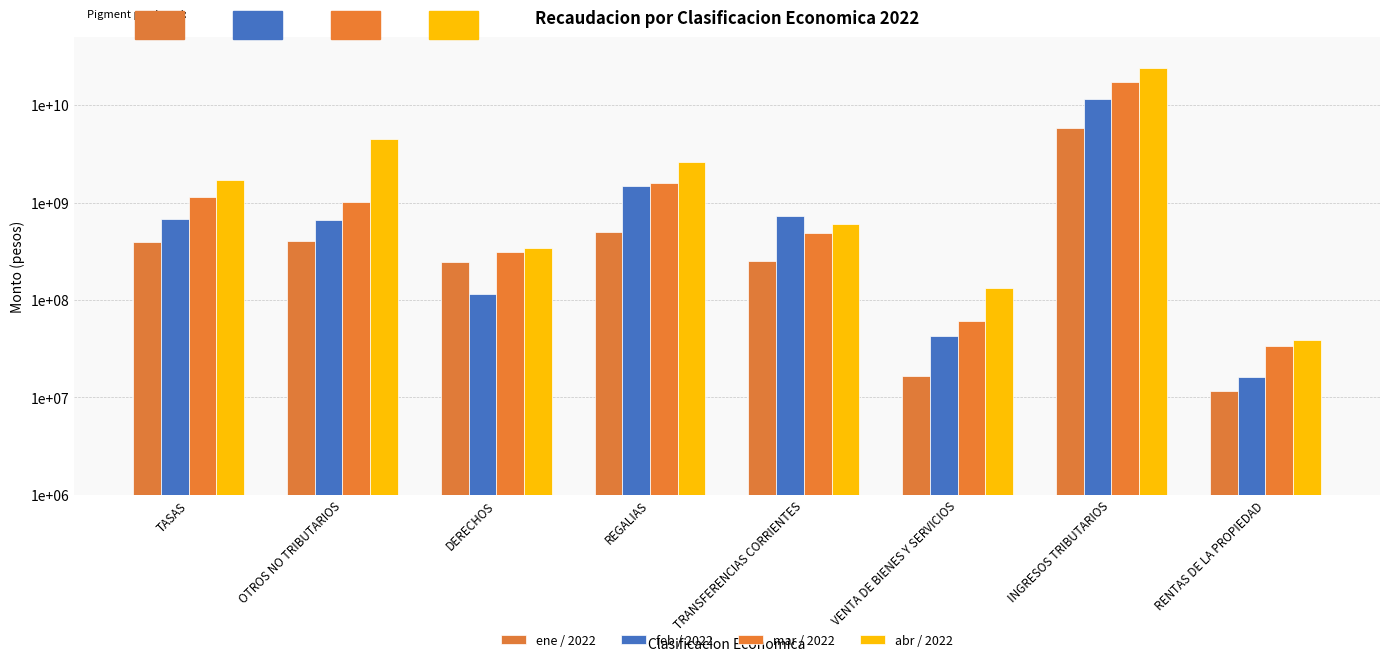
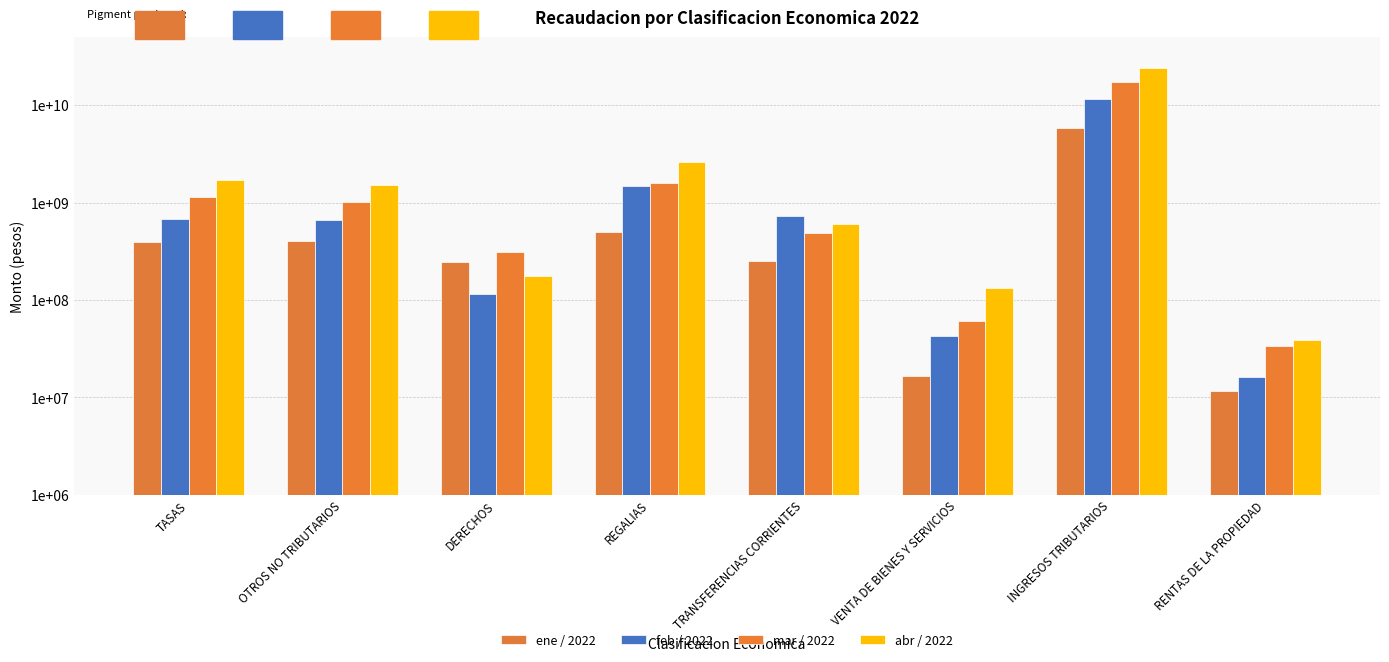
  {
    "feb / 2022": {
      "TASAS": 700000000,
      "OTROS NO TRIBUTARIOS": 700000000,
      "DERECHOS": 120000000,
      "REGALIAS": 1500000000,
      "TRANSFERENCIAS CORRIENTES": 700000000,
      "VENTA DE BIENES Y SERVICIOS": 42000000,
      "INGRESOS TRIBUTARIOS": 11000000000,
      "RENTAS DE LA PROPIEDAD": 16000000
    },
    "abr / 2022": {
      "TASAS": 1700000000,
-     "OTROS NO TRIBUTARIOS": 4000000000,
-     "DERECHOS": 350000000,
+     "OTROS NO TRIBUTARIOS": 1500000000,
+     "DERECHOS": 180000000,
      "REGALIAS": 2600000000,
      "TRANSFERENCIAS CORRIENTES": 600000000,
      "VENTA DE BIENES Y SERVICIOS": 130000000,
      "INGRESOS TRIBUTARIOS": 24000000000,
      "RENTAS DE LA PROPIEDAD": 39000000
    }
  }
